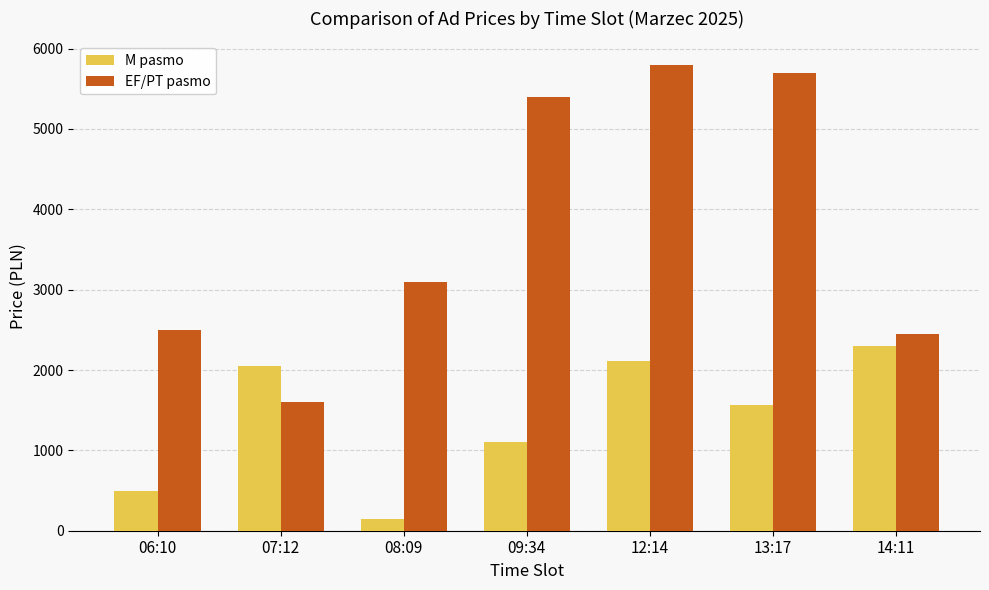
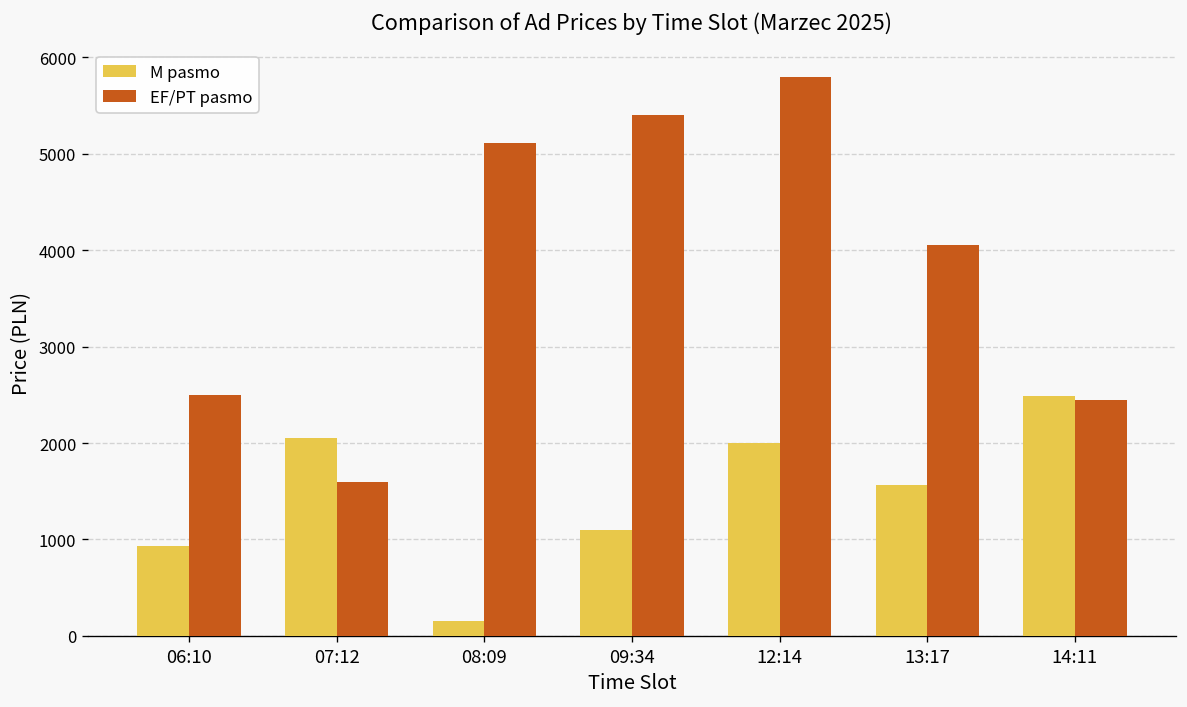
  {
    "M pasmo": {
-     "06:10": 500,
+     "06:10": 900,
      "07:12": 2100,
      "08:09": 100,
      "09:34": 1100,
-     "12:14": 2100,
+     "12:14": 2000,
      "13:17": 1600,
-     "14:11": 2300
+     "14:11": 2500
    },
    "EF/PT pasmo": {
      "06:10": 2500,
      "07:12": 1600,
-     "08:09": 3100,
+     "08:09": 5100,
      "09:34": 5400,
      "12:14": 5800,
-     "13:17": 5700,
+     "13:17": 4100,
      "14:11": 2400
    }
  }
